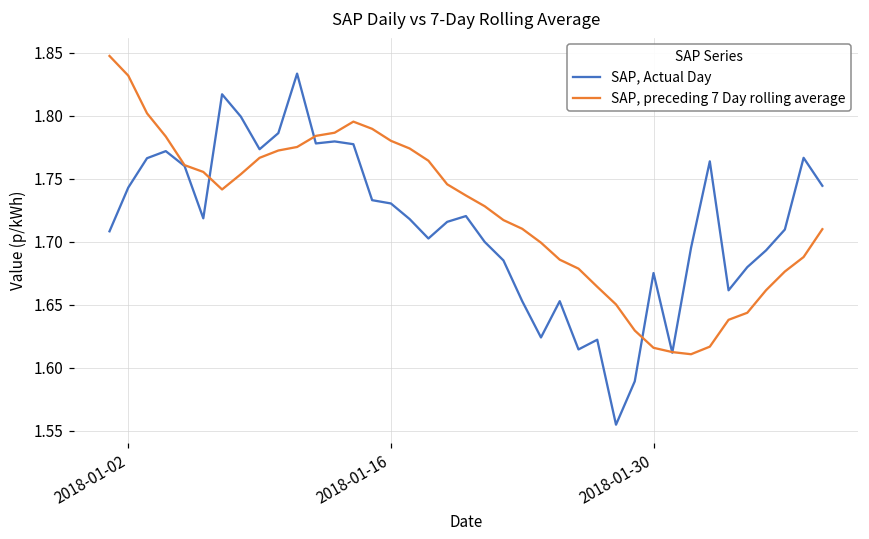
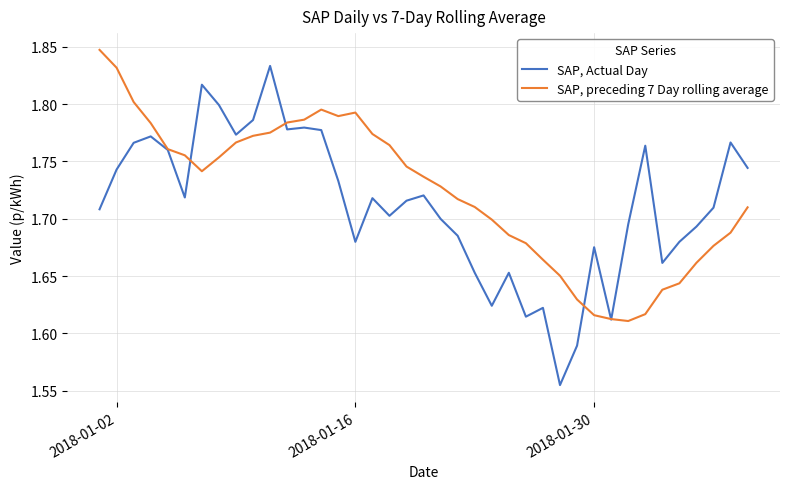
  {
    "SAP, Actual Day": {
      "2018-01-02": 1.743,
-     "2018-01-16": 1.730,
+     "2018-01-16": 1.680,
      "2018-01-30": 1.675
    },
    "SAP, preceding 7 Day rolling average": {
      "2018-01-02": 1.832,
-     "2018-01-16": 1.780,
+     "2018-01-16": 1.793,
      "2018-01-30": 1.616
    }
  }
